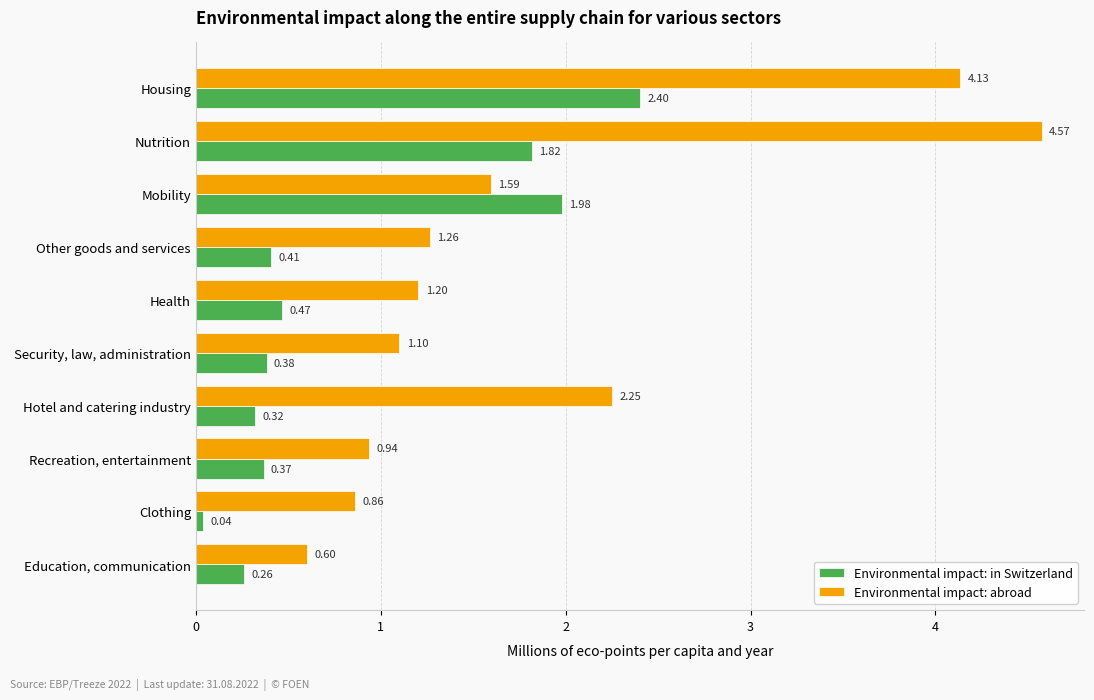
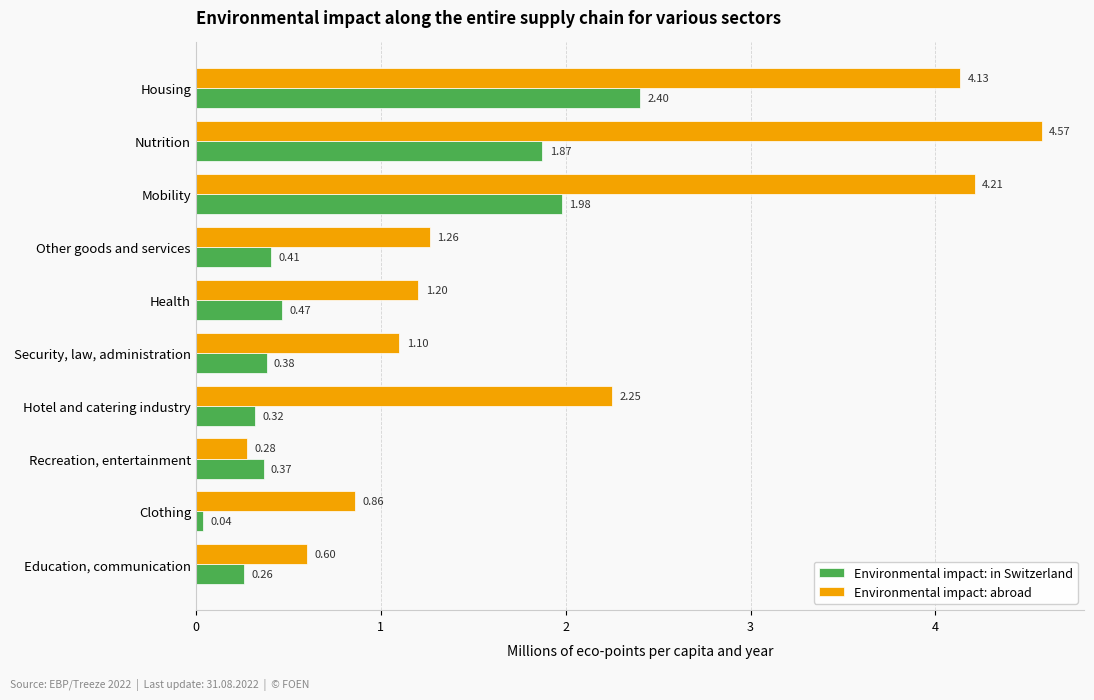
  {
    "Environmental impact: in Switzerland": {
      "Housing": 2.40,
-     "Nutrition": 1.82,
+     "Nutrition": 1.87,
      "Mobility": 1.98,
      "Other goods and services": 0.41,
      "Health": 0.47,
      "Security, law, administration": 0.38,
      "Hotel and catering industry": 0.32,
      "Recreation, entertainment": 0.37,
      "Clothing": 0.04,
      "Education, communication": 0.26
    },
    "Environmental impact: abroad": {
      "Housing": 4.13,
      "Nutrition": 4.57,
-     "Mobility": 1.59,
+     "Mobility": 4.21,
      "Other goods and services": 1.26,
      "Health": 1.20,
      "Security, law, administration": 1.10,
      "Hotel and catering industry": 2.25,
-     "Recreation, entertainment": 0.94,
+     "Recreation, entertainment": 0.28,
      "Clothing": 0.86,
      "Education, communication": 0.60
    }
  }
